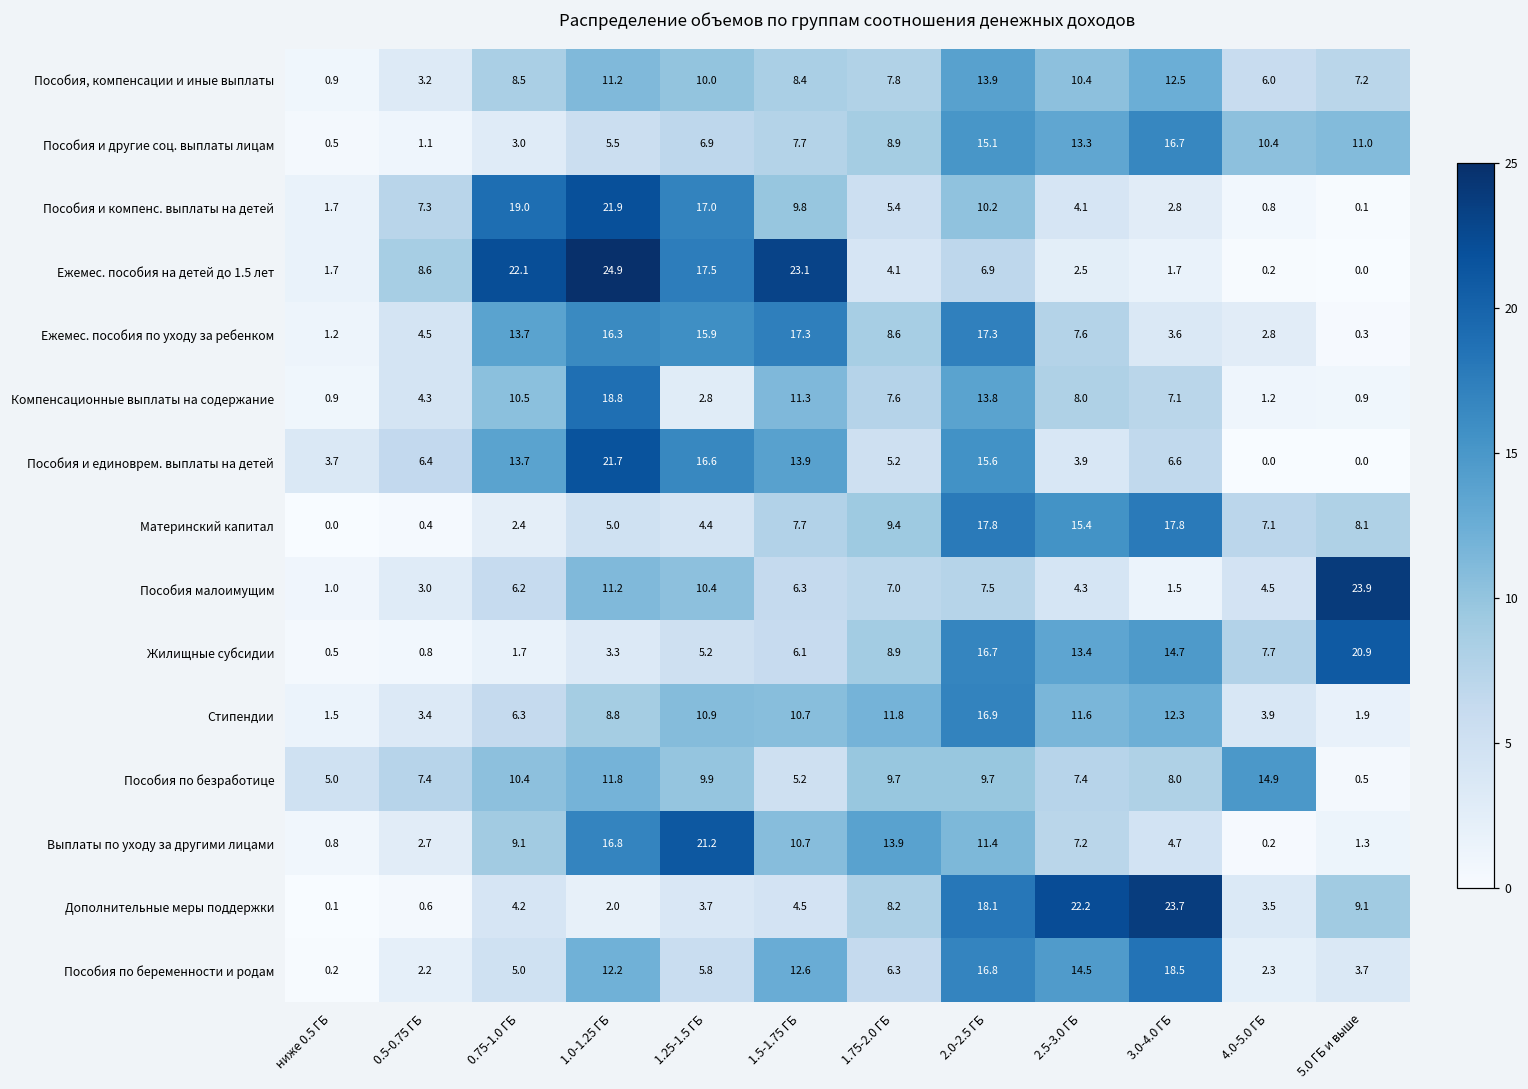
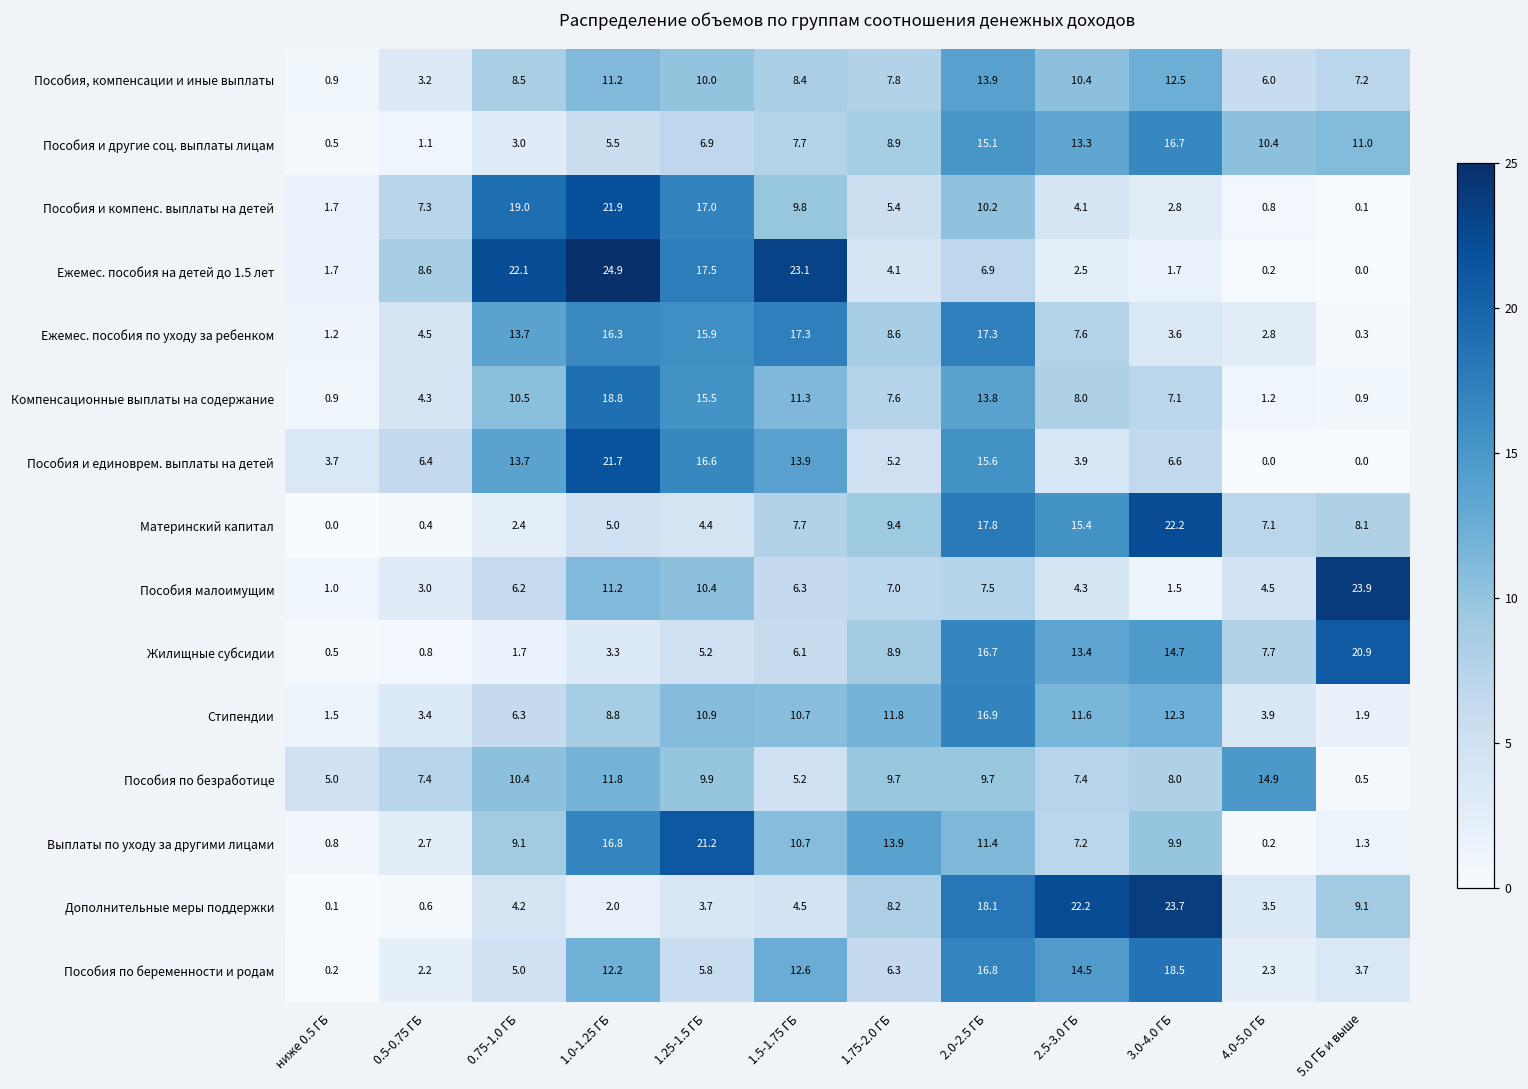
  {
    "Пособия, компенсации и иные выплаты": {
      "ниже 0.5 ГБ": 0.9,
      "0.5-0.75 ГБ": 3.2,
      "0.75-1.0 ГБ": 8.5,
      "1.0-1.25 ГБ": 11.2,
      "1.25-1.5 ГБ": 10.0,
      "1.5-1.75 ГБ": 8.4,
      "1.75-2.0 ГБ": 7.8,
      "2.0-2.5 ГБ": 13.9,
      "2.5-3.0 ГБ": 10.4,
      "3.0-4.0 ГБ": 12.5,
      "4.0-5.0 ГБ": 6.0,
      "5.0 ГБ и выше": 7.2
    },
    "Пособия и другие соц. выплаты лицам": {
      "ниже 0.5 ГБ": 0.5,
      "0.5-0.75 ГБ": 1.1,
      "0.75-1.0 ГБ": 3.0,
      "1.0-1.25 ГБ": 5.5,
      "1.25-1.5 ГБ": 6.9,
      "1.5-1.75 ГБ": 7.7,
      "1.75-2.0 ГБ": 8.9,
      "2.0-2.5 ГБ": 15.1,
      "2.5-3.0 ГБ": 13.3,
      "3.0-4.0 ГБ": 16.7,
      "4.0-5.0 ГБ": 10.4,
      "5.0 ГБ и выше": 11.0
    },
    "Пособия и компенс. выплаты на детей": {
      "ниже 0.5 ГБ": 1.7,
      "0.5-0.75 ГБ": 7.3,
      "0.75-1.0 ГБ": 19.0,
      "1.0-1.25 ГБ": 21.9,
      "1.25-1.5 ГБ": 17.0,
      "1.5-1.75 ГБ": 9.8,
      "1.75-2.0 ГБ": 5.4,
      "2.0-2.5 ГБ": 10.2,
      "2.5-3.0 ГБ": 4.1,
      "3.0-4.0 ГБ": 2.8,
      "4.0-5.0 ГБ": 0.8,
      "5.0 ГБ и выше": 0.1
    },
    "Ежемес. пособия на детей до 1.5 лет": {
      "ниже 0.5 ГБ": 1.7,
      "0.5-0.75 ГБ": 8.6,
      "0.75-1.0 ГБ": 22.1,
      "1.0-1.25 ГБ": 24.9,
      "1.25-1.5 ГБ": 17.5,
      "1.5-1.75 ГБ": 23.1,
      "1.75-2.0 ГБ": 4.1,
      "2.0-2.5 ГБ": 6.9,
      "2.5-3.0 ГБ": 2.5,
      "3.0-4.0 ГБ": 1.7,
      "4.0-5.0 ГБ": 0.2,
      "5.0 ГБ и выше": 0.0
    },
    "Ежемес. пособия по уходу за ребенком": {
      "ниже 0.5 ГБ": 1.2,
      "0.5-0.75 ГБ": 4.5,
      "0.75-1.0 ГБ": 13.7,
      "1.0-1.25 ГБ": 16.3,
      "1.25-1.5 ГБ": 15.9,
      "1.5-1.75 ГБ": 17.3,
      "1.75-2.0 ГБ": 8.6,
      "2.0-2.5 ГБ": 17.3,
      "2.5-3.0 ГБ": 7.6,
      "3.0-4.0 ГБ": 3.6,
      "4.0-5.0 ГБ": 2.8,
      "5.0 ГБ и выше": 0.3
    },
    "Компенсационные выплаты на содержание": {
      "ниже 0.5 ГБ": 0.9,
      "0.5-0.75 ГБ": 4.3,
      "0.75-1.0 ГБ": 10.5,
      "1.0-1.25 ГБ": 18.8,
-     "1.25-1.5 ГБ": 2.8,
+     "1.25-1.5 ГБ": 15.5,
      "1.5-1.75 ГБ": 11.3,
      "1.75-2.0 ГБ": 7.6,
      "2.0-2.5 ГБ": 13.8,
      "2.5-3.0 ГБ": 8.0,
      "3.0-4.0 ГБ": 7.1,
      "4.0-5.0 ГБ": 1.2,
      "5.0 ГБ и выше": 0.9
    },
    "Пособия и единоврем. выплаты на детей": {
      "ниже 0.5 ГБ": 3.7,
      "0.5-0.75 ГБ": 6.4,
      "0.75-1.0 ГБ": 13.7,
      "1.0-1.25 ГБ": 21.7,
      "1.25-1.5 ГБ": 16.6,
      "1.5-1.75 ГБ": 13.9,
      "1.75-2.0 ГБ": 5.2,
      "2.0-2.5 ГБ": 15.6,
      "2.5-3.0 ГБ": 3.9,
      "3.0-4.0 ГБ": 6.6,
      "4.0-5.0 ГБ": 0.0,
      "5.0 ГБ и выше": 0.0
    },
    "Материнский капитал": {
      "ниже 0.5 ГБ": 0.0,
      "0.5-0.75 ГБ": 0.4,
      "0.75-1.0 ГБ": 2.4,
      "1.0-1.25 ГБ": 5.0,
      "1.25-1.5 ГБ": 4.4,
      "1.5-1.75 ГБ": 7.7,
      "1.75-2.0 ГБ": 9.4,
      "2.0-2.5 ГБ": 17.8,
      "2.5-3.0 ГБ": 15.4,
-     "3.0-4.0 ГБ": 17.8,
+     "3.0-4.0 ГБ": 22.2,
      "4.0-5.0 ГБ": 7.1,
      "5.0 ГБ и выше": 8.1
    },
    "Пособия малоимущим": {
      "ниже 0.5 ГБ": 1.0,
      "0.5-0.75 ГБ": 3.0,
      "0.75-1.0 ГБ": 6.2,
      "1.0-1.25 ГБ": 11.2,
      "1.25-1.5 ГБ": 10.4,
      "1.5-1.75 ГБ": 6.3,
      "1.75-2.0 ГБ": 7.0,
      "2.0-2.5 ГБ": 7.5,
      "2.5-3.0 ГБ": 4.3,
      "3.0-4.0 ГБ": 1.5,
      "4.0-5.0 ГБ": 4.5,
      "5.0 ГБ и выше": 23.9
    },
    "Жилищные субсидии": {
      "ниже 0.5 ГБ": 0.5,
      "0.5-0.75 ГБ": 0.8,
      "0.75-1.0 ГБ": 1.7,
      "1.0-1.25 ГБ": 3.3,
      "1.25-1.5 ГБ": 5.2,
      "1.5-1.75 ГБ": 6.1,
      "1.75-2.0 ГБ": 8.9,
      "2.0-2.5 ГБ": 16.7,
      "2.5-3.0 ГБ": 13.4,
      "3.0-4.0 ГБ": 14.7,
      "4.0-5.0 ГБ": 7.7,
      "5.0 ГБ и выше": 20.9
    },
    "Стипендии": {
      "ниже 0.5 ГБ": 1.5,
      "0.5-0.75 ГБ": 3.4,
      "0.75-1.0 ГБ": 6.3,
      "1.0-1.25 ГБ": 8.8,
      "1.25-1.5 ГБ": 10.9,
      "1.5-1.75 ГБ": 10.7,
      "1.75-2.0 ГБ": 11.8,
      "2.0-2.5 ГБ": 16.9,
      "2.5-3.0 ГБ": 11.6,
      "3.0-4.0 ГБ": 12.3,
      "4.0-5.0 ГБ": 3.9,
      "5.0 ГБ и выше": 1.9
    },
    "Пособия по безработице": {
      "ниже 0.5 ГБ": 5.0,
      "0.5-0.75 ГБ": 7.4,
      "0.75-1.0 ГБ": 10.4,
      "1.0-1.25 ГБ": 11.8,
      "1.25-1.5 ГБ": 9.9,
      "1.5-1.75 ГБ": 5.2,
      "1.75-2.0 ГБ": 9.7,
      "2.0-2.5 ГБ": 9.7,
      "2.5-3.0 ГБ": 7.4,
      "3.0-4.0 ГБ": 8.0,
      "4.0-5.0 ГБ": 14.9,
      "5.0 ГБ и выше": 0.5
    },
    "Выплаты по уходу за другими лицами": {
      "ниже 0.5 ГБ": 0.8,
      "0.5-0.75 ГБ": 2.7,
      "0.75-1.0 ГБ": 9.1,
      "1.0-1.25 ГБ": 16.8,
      "1.25-1.5 ГБ": 21.2,
      "1.5-1.75 ГБ": 10.7,
      "1.75-2.0 ГБ": 13.9,
      "2.0-2.5 ГБ": 11.4,
      "2.5-3.0 ГБ": 7.2,
-     "3.0-4.0 ГБ": 4.7,
+     "3.0-4.0 ГБ": 9.9,
      "4.0-5.0 ГБ": 0.2,
      "5.0 ГБ и выше": 1.3
    },
    "Дополнительные меры поддержки": {
      "ниже 0.5 ГБ": 0.1,
      "0.5-0.75 ГБ": 0.6,
      "0.75-1.0 ГБ": 4.2,
      "1.0-1.25 ГБ": 2.0,
      "1.25-1.5 ГБ": 3.7,
      "1.5-1.75 ГБ": 4.5,
      "1.75-2.0 ГБ": 8.2,
      "2.0-2.5 ГБ": 18.1,
      "2.5-3.0 ГБ": 22.2,
      "3.0-4.0 ГБ": 23.7,
      "4.0-5.0 ГБ": 3.5,
      "5.0 ГБ и выше": 9.1
    },
    "Пособия по беременности и родам": {
      "ниже 0.5 ГБ": 0.2,
      "0.5-0.75 ГБ": 2.2,
      "0.75-1.0 ГБ": 5.0,
      "1.0-1.25 ГБ": 12.2,
      "1.25-1.5 ГБ": 5.8,
      "1.5-1.75 ГБ": 12.6,
      "1.75-2.0 ГБ": 6.3,
      "2.0-2.5 ГБ": 16.8,
      "2.5-3.0 ГБ": 14.5,
      "3.0-4.0 ГБ": 18.5,
      "4.0-5.0 ГБ": 2.3,
      "5.0 ГБ и выше": 3.7
    }
  }
